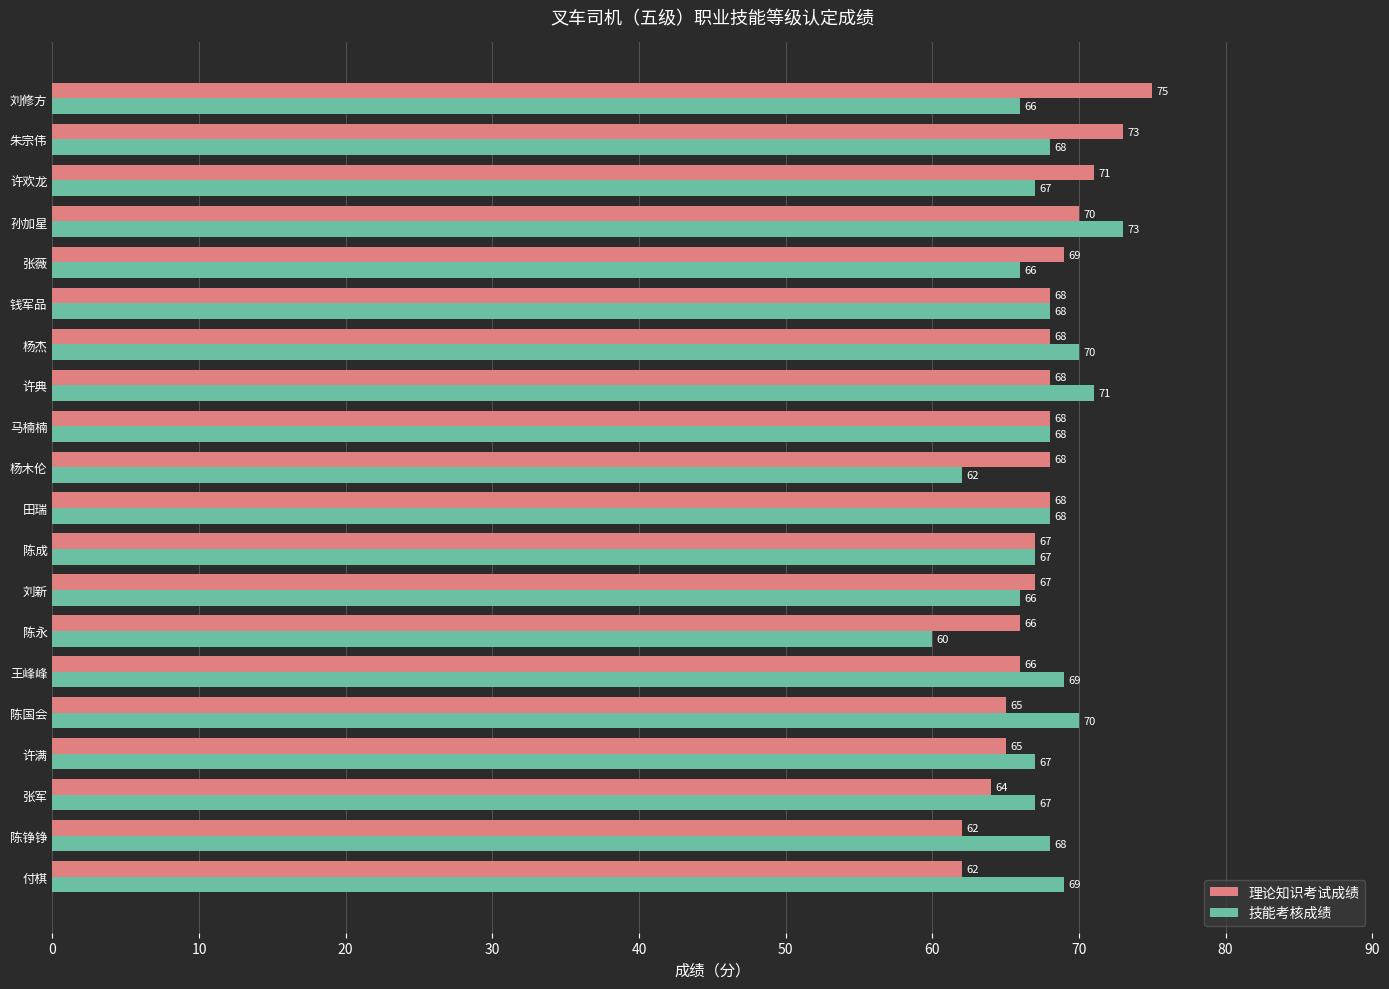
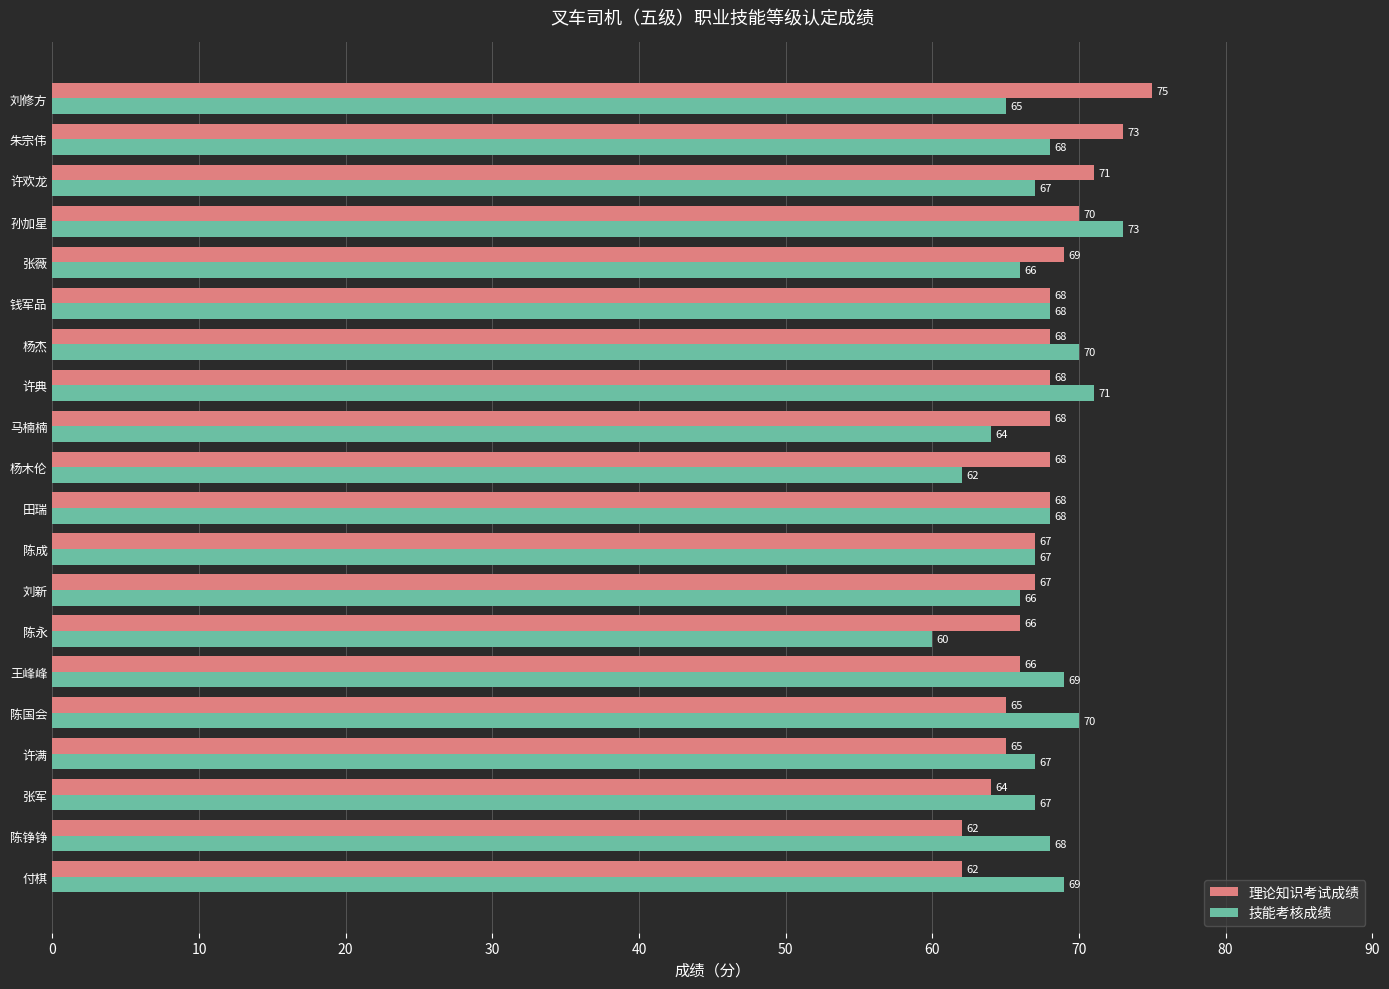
  {
    "理论知识考试成绩": {
      "刘修方": 75,
      "朱宗伟": 73,
      "许欢龙": 71,
      "孙加星": 70,
      "张薇": 69,
      "钱军品": 68,
      "杨杰": 68,
      "许典": 68,
      "马楠楠": 68,
      "杨木伦": 68,
      "田瑞": 68,
      "陈成": 67,
      "刘新": 67,
      "陈永": 66,
      "王峰峰": 66,
      "陈国会": 65,
      "许满": 65,
      "张军": 64,
      "陈铮铮": 62,
      "付棋": 62
    },
    "技能考核成绩": {
-     "刘修方": 66,
+     "刘修方": 65,
      "朱宗伟": 68,
      "许欢龙": 67,
      "孙加星": 73,
      "张薇": 66,
      "钱军品": 68,
      "杨杰": 70,
      "许典": 71,
-     "马楠楠": 68,
+     "马楠楠": 64,
      "杨木伦": 62,
      "田瑞": 68,
      "陈成": 67,
      "刘新": 66,
      "陈永": 60,
      "王峰峰": 69,
      "陈国会": 70,
      "许满": 67,
      "张军": 67,
      "陈铮铮": 68,
      "付棋": 69
    }
  }
